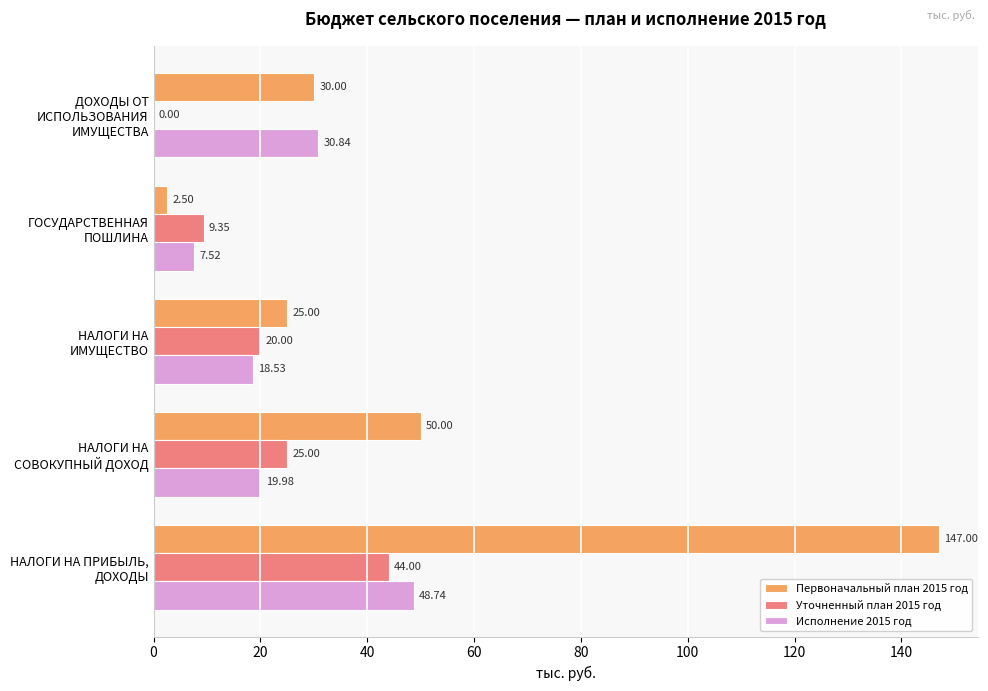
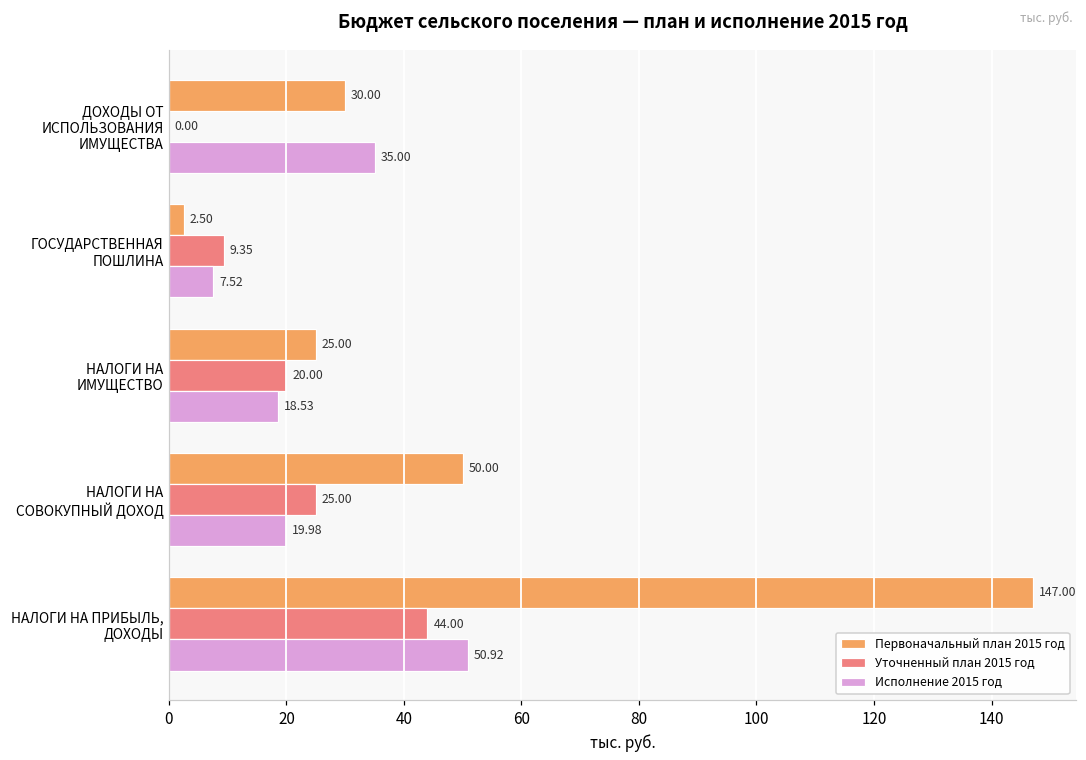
  {
    "Исполнение 2015 год": {
-     "ДОХОДЫ ОТ ИСПОЛЬЗОВАНИЯ ИМУЩЕСТВА": 30.84,
+     "ДОХОДЫ ОТ ИСПОЛЬЗОВАНИЯ ИМУЩЕСТВА": 35.00,
      "ГОСУДАРСТВЕННАЯ ПОШЛИНА": 7.52,
      "НАЛОГИ НА ИМУЩЕСТВО": 18.53,
      "НАЛОГИ НА СОВОКУПНЫЙ ДОХОД": 19.98,
-     "НАЛОГИ НА ПРИБЫЛЬ, ДОХОДЫ": 48.74
+     "НАЛОГИ НА ПРИБЫЛЬ, ДОХОДЫ": 50.92
    }
  }
